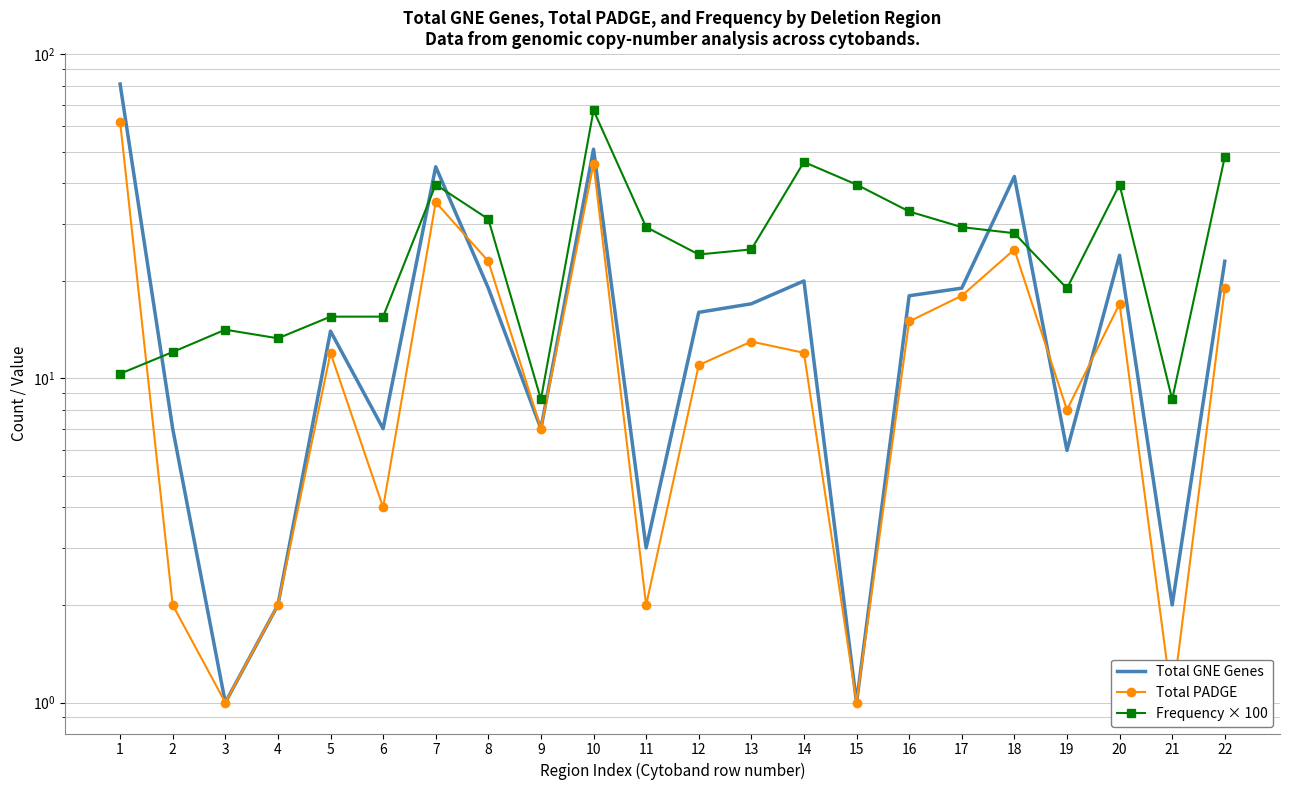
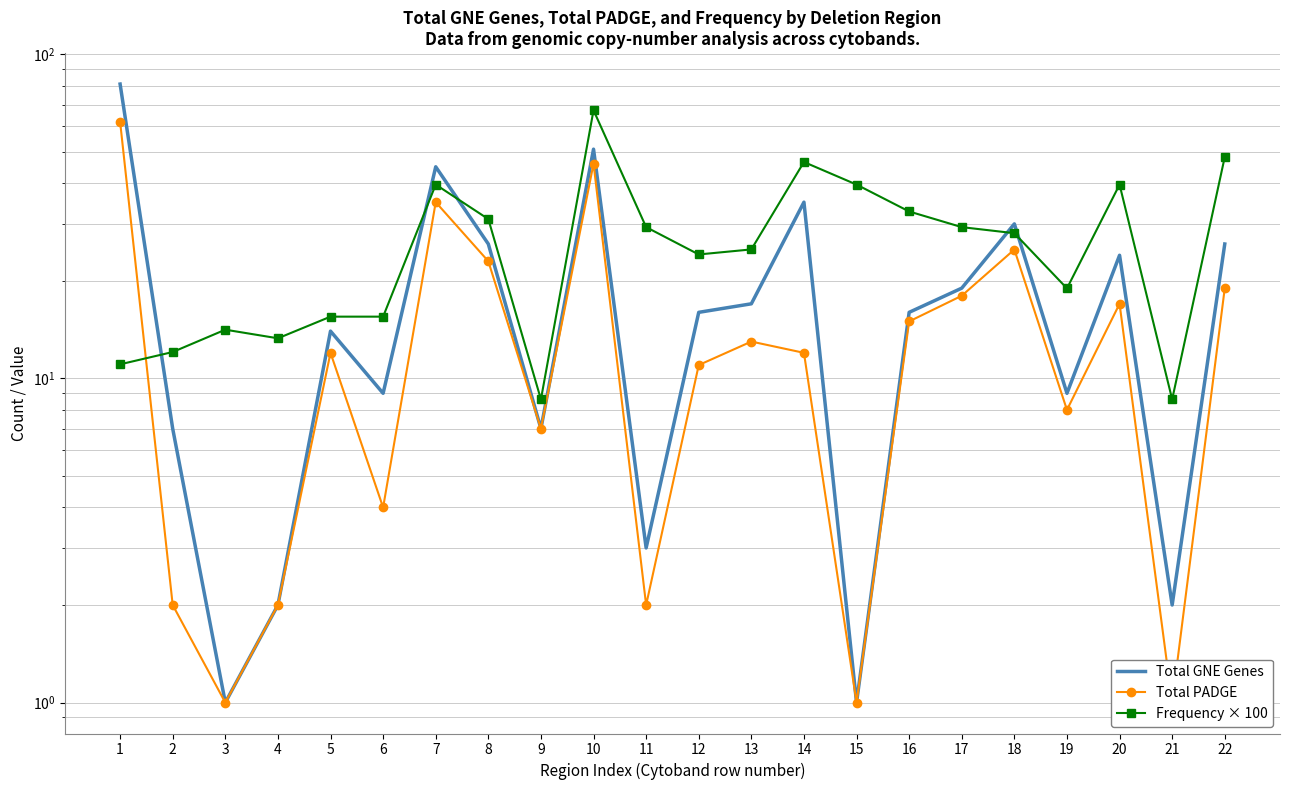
  {
    "Total GNE Genes": {
      "1": 81,
      "2": 7,
      "5": 14,
-     "6": 7,
+     "6": 9,
      "7": 45,
-     "8": 19,
+     "8": 26,
      "10": 51,
      "11": 3,
      "12": 16,
      "13": 17,
-     "14": 20,
-     "16": 18,
+     "14": 35,
+     "16": 16,
      "17": 19,
-     "18": 42,
-     "19": 6,
+     "18": 30,
+     "19": 9,
      "20": 24,
      "21": 2,
-     "22": 23
+     "22": 26
    },
    "Total PADGE": {
      "1": 62,
      "2": 2.0,
      "5": 12.0,
      "6": 4.0,
      "7": 35,
      "8": 23,
      "10": 46,
      "11": 2.0,
      "12": 11.0,
      "13": 13.0,
      "14": 12.0,
      "16": 15,
      "17": 18,
      "18": 25,
      "19": 8.0,
      "20": 17,
      "22": 19
    },
    "Frequency × 100": {
-     "1": 10.3,
+     "1": 11.1,
      "2": 12.1,
      "3": 14,
      "4": 13.3,
      "5": 16,
      "6": 16,
      "7": 40,
      "8": 31,
      "9": 8.6,
      "10": 67,
      "11": 29,
      "12": 24,
      "13": 25,
      "14": 47,
      "15": 40,
      "16": 33,
      "17": 29,
      "18": 28,
      "19": 19,
      "20": 40,
      "21": 8.6,
      "22": 48
    }
  }
